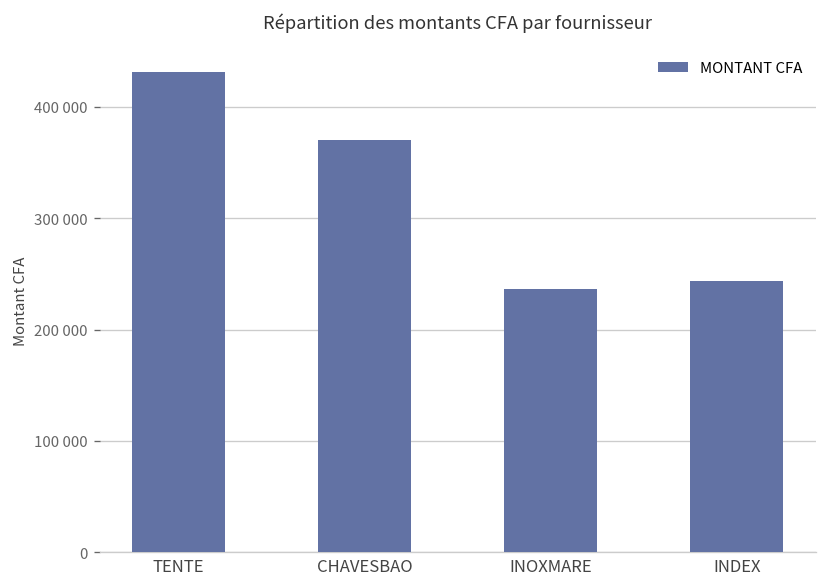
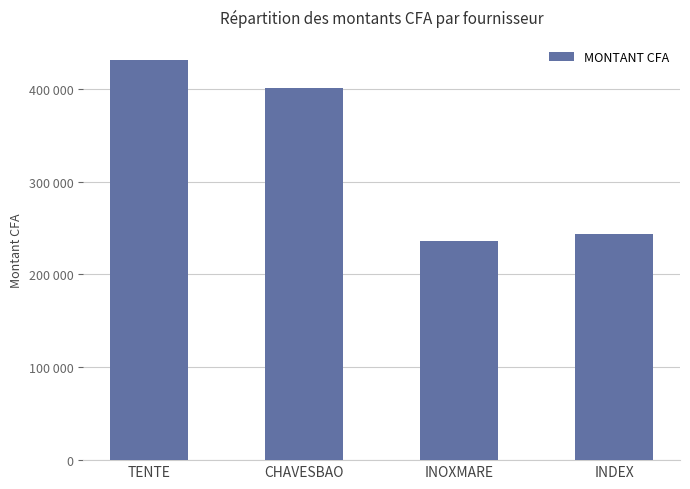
  {
    "TENTE": 430000,
-   "CHAVESBAO": 370000,
+   "CHAVESBAO": 400000,
    "INOXMARE": 240000,
    "INDEX": 240000
  }
